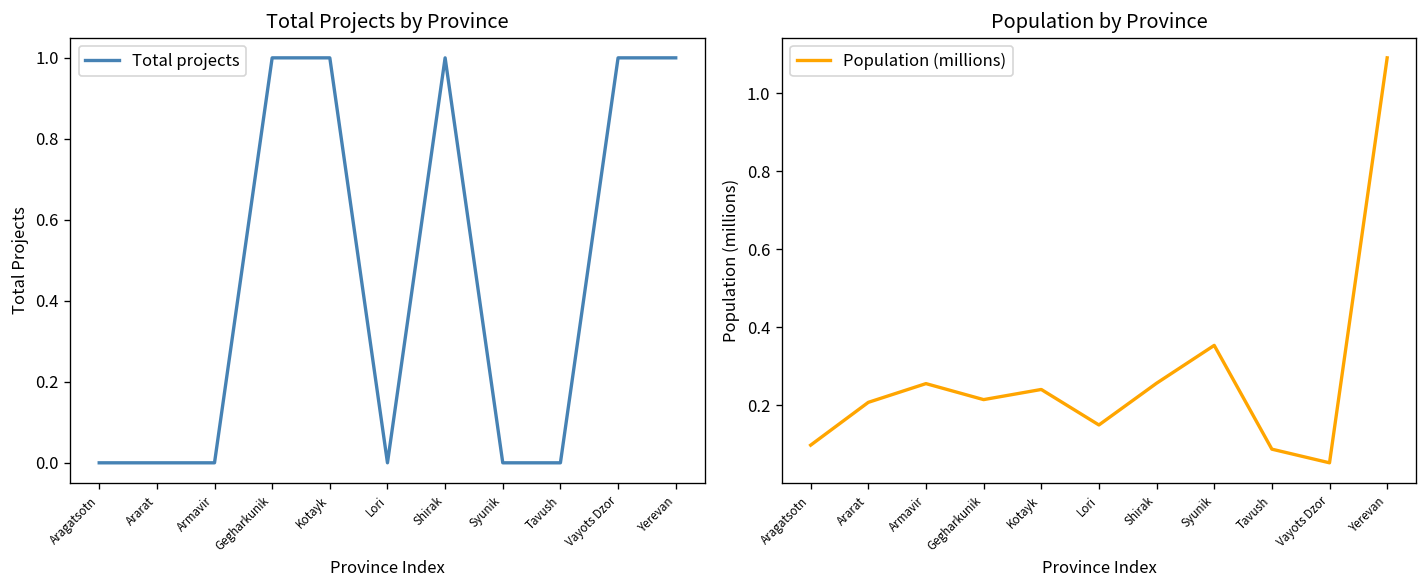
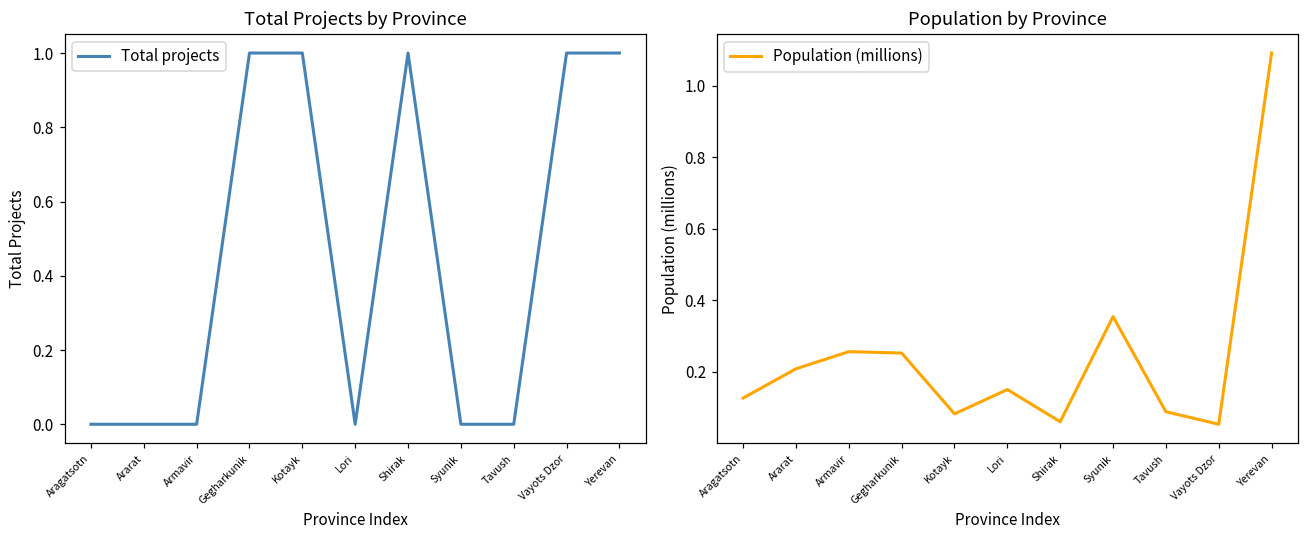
  {
    "Total Projects by Province": {
      "Aragatsotn": 0.00,
      "Ararat": 0.00,
      "Armavir": 0.00,
      "Gegharkunik": 1.00,
      "Kotayk": 1.00,
      "Lori": 0.00,
      "Shirak": 1.00,
      "Syunik": 0.00,
      "Tavush": 0.00,
      "Vayots Dzor": 1.00,
      "Yerevan": 1.00
    },
    "Population by Province": {
-     "Aragatsotn": 0.10,
+     "Aragatsotn": 0.13,
      "Ararat": 0.21,
      "Armavir": 0.26,
-     "Gegharkunik": 0.22,
-     "Kotayk": 0.24,
+     "Gegharkunik": 0.25,
+     "Kotayk": 0.08,
      "Lori": 0.15,
-     "Shirak": 0.26,
+     "Shirak": 0.06,
      "Syunik": 0.35,
      "Tavush": 0.09,
      "Vayots Dzor": 0.05,
      "Yerevan": 1.09
    }
  }
